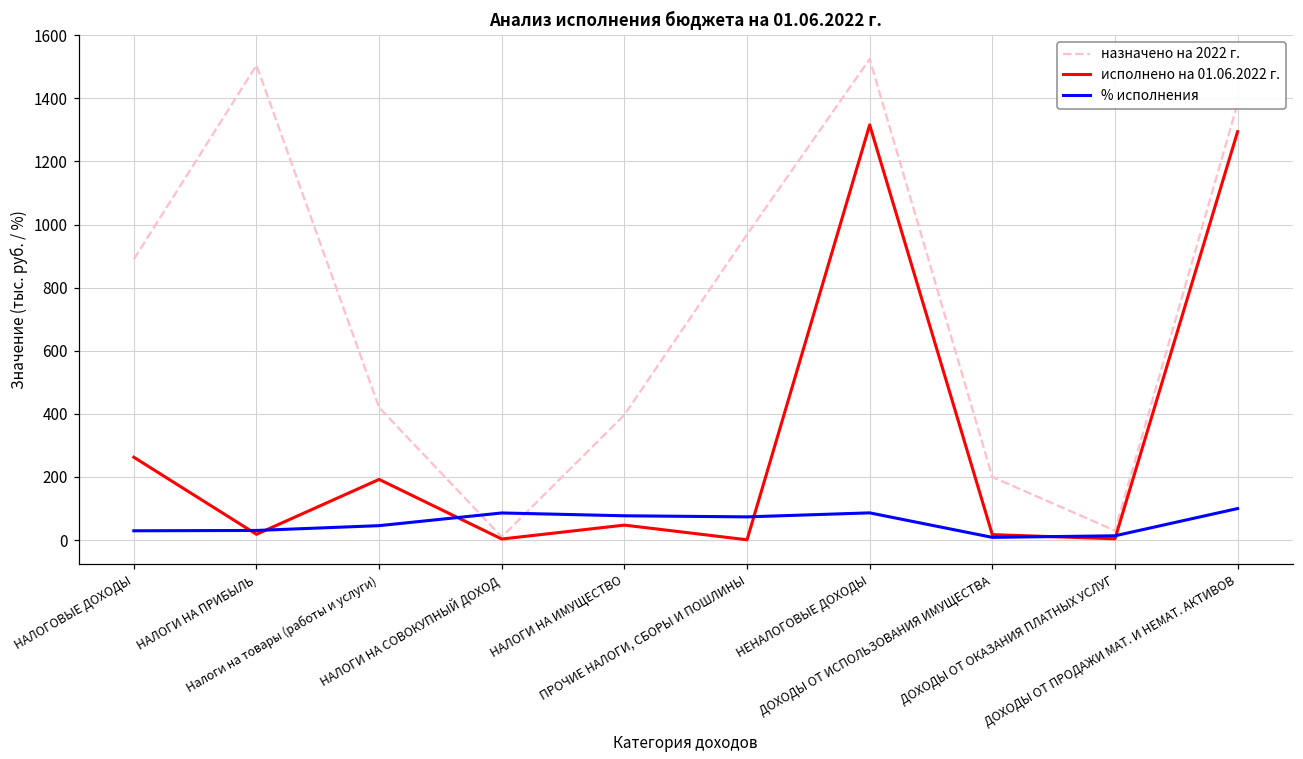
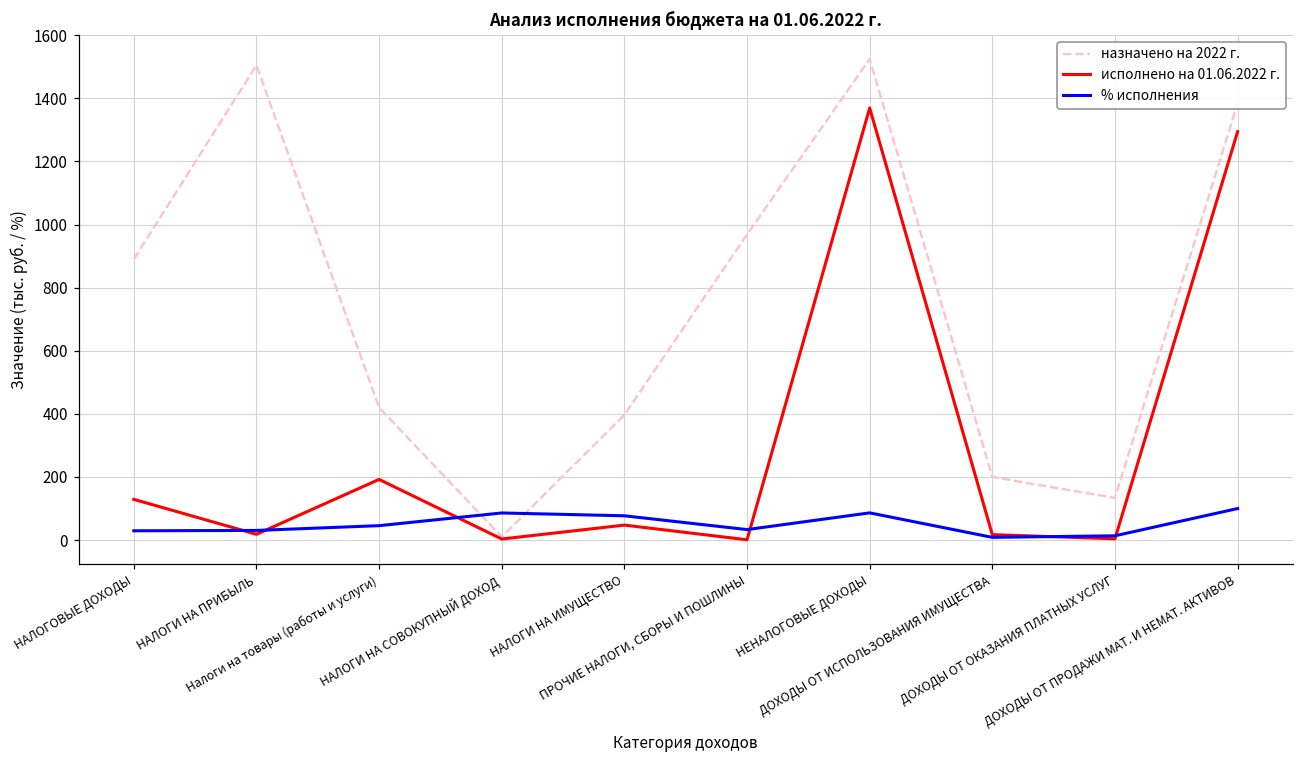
  {
    "назначено на 2022 г.": {
      "НАЛОГОВЫЕ ДОХОДЫ": 890,
      "НАЛОГИ НА ПРИБЫЛЬ": 1510,
      "Налоги на товары (работы и услуги)": 420,
      "НАЛОГИ НА ИМУЩЕСТВО": 400,
      "ПРОЧИЕ НАЛОГИ, СБОРЫ И ПОШЛИНЫ": 970,
      "НЕНАЛОГОВЫЕ ДОХОДЫ": 1520,
      "ДОХОДЫ ОТ ИСПОЛЬЗОВАНИЯ ИМУЩЕСТВА": 200,
-     "ДОХОДЫ ОТ ОКАЗАНИЯ ПЛАТНЫХ УСЛУГ": 30
+     "ДОХОДЫ ОТ ОКАЗАНИЯ ПЛАТНЫХ УСЛУГ": 130
    },
    "исполнено на 01.06.2022 г.": {
-     "НАЛОГОВЫЕ ДОХОДЫ": 260,
+     "НАЛОГОВЫЕ ДОХОДЫ": 130,
      "НАЛОГИ НА ПРИБЫЛЬ": 20,
      "Налоги на товары (работы и услуги)": 190,
      "НАЛОГИ НА ИМУЩЕСТВО": 50,
      "ПРОЧИЕ НАЛОГИ, СБОРЫ И ПОШЛИНЫ": 0,
-     "НЕНАЛОГОВЫЕ ДОХОДЫ": 1320,
+     "НЕНАЛОГОВЫЕ ДОХОДЫ": 1370,
      "ДОХОДЫ ОТ ОКАЗАНИЯ ПЛАТНЫХ УСЛУГ": 0,
      "ДОХОДЫ ОТ ПРОДАЖИ МАТ. И НЕМАТ. АКТИВОВ": 1290
    },
    "% исполнения": {
      "НАЛОГОВЫЕ ДОХОДЫ": 30,
      "НАЛОГИ НА ПРИБЫЛЬ": 30,
      "Налоги на товары (работы и услуги)": 50,
      "НАЛОГИ НА СОВОКУПНЫЙ ДОХОД": 90,
      "НАЛОГИ НА ИМУЩЕСТВО": 80,
-     "ПРОЧИЕ НАЛОГИ, СБОРЫ И ПОШЛИНЫ": 70,
+     "ПРОЧИЕ НАЛОГИ, СБОРЫ И ПОШЛИНЫ": 30,
      "НЕНАЛОГОВЫЕ ДОХОДЫ": 90,
      "ДОХОДЫ ОТ ОКАЗАНИЯ ПЛАТНЫХ УСЛУГ": 10,
      "ДОХОДЫ ОТ ПРОДАЖИ МАТ. И НЕМАТ. АКТИВОВ": 100
    }
  }
